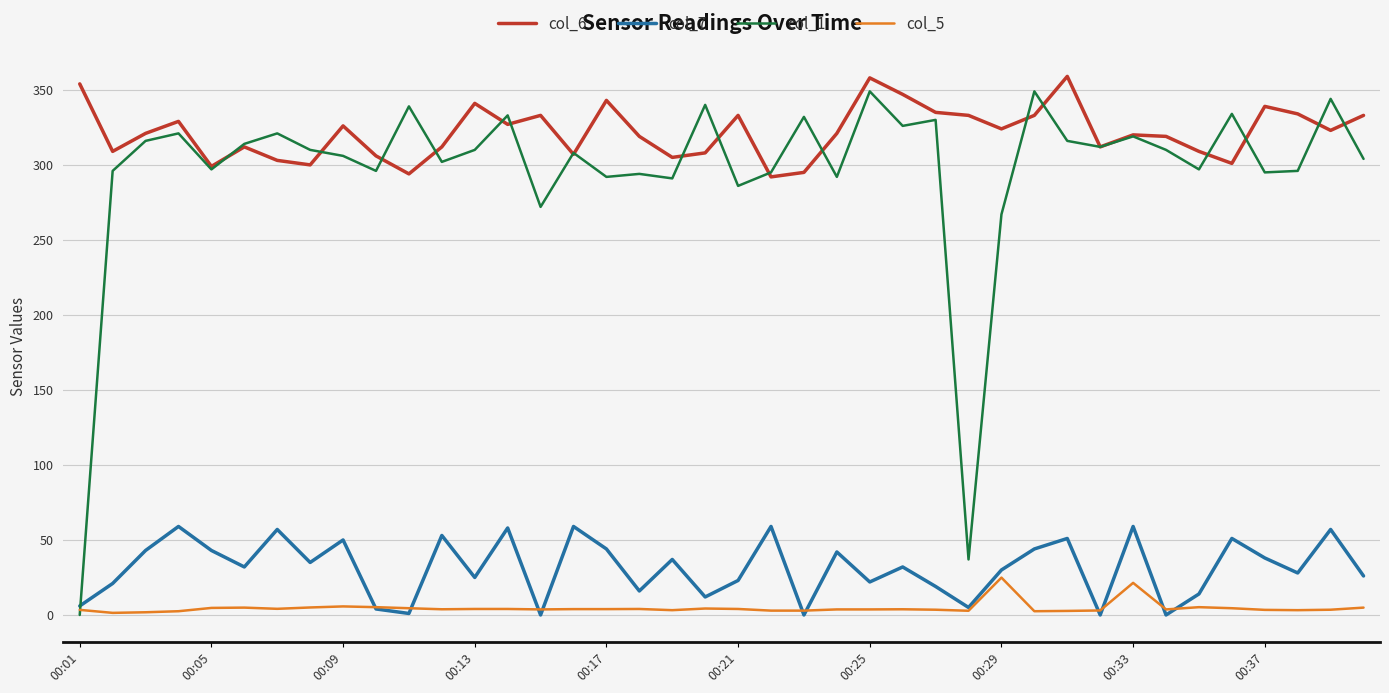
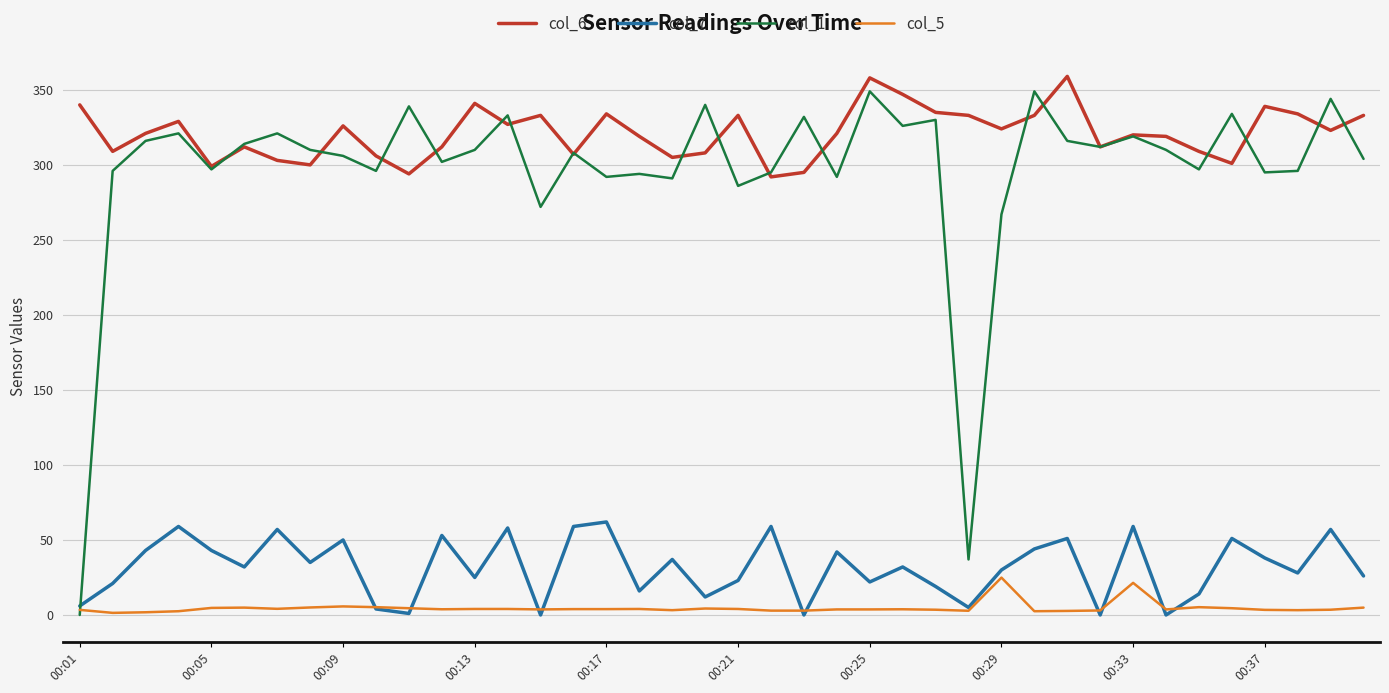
  {
    "col_6": {
-     "00:01": 354,
+     "00:01": 340,
      "00:05": 299,
      "00:09": 326,
      "00:13": 341,
-     "00:17": 343,
+     "00:17": 334,
      "00:21": 333,
      "00:25": 358,
      "00:29": 324,
      "00:37": 339
    },
    "col_7": {
      "00:01": 6,
      "00:05": 43,
      "00:09": 50,
      "00:13": 25,
-     "00:17": 44,
+     "00:17": 62,
      "00:21": 23,
      "00:25": 22,
      "00:29": 30,
      "00:33": 59,
      "00:37": 38
    },
    "col_1": {
      "00:01": 0,
      "00:05": 297,
      "00:09": 306,
      "00:13": 310,
      "00:17": 292,
      "00:21": 286,
      "00:25": 349,
      "00:29": 267,
      "00:37": 295
    },
    "col_5": {
      "00:01": 3,
      "00:05": 5,
      "00:09": 6,
      "00:13": 4,
      "00:17": 4,
      "00:21": 4,
      "00:25": 4,
      "00:29": 25,
      "00:33": 21,
      "00:37": 3
    }
  }
